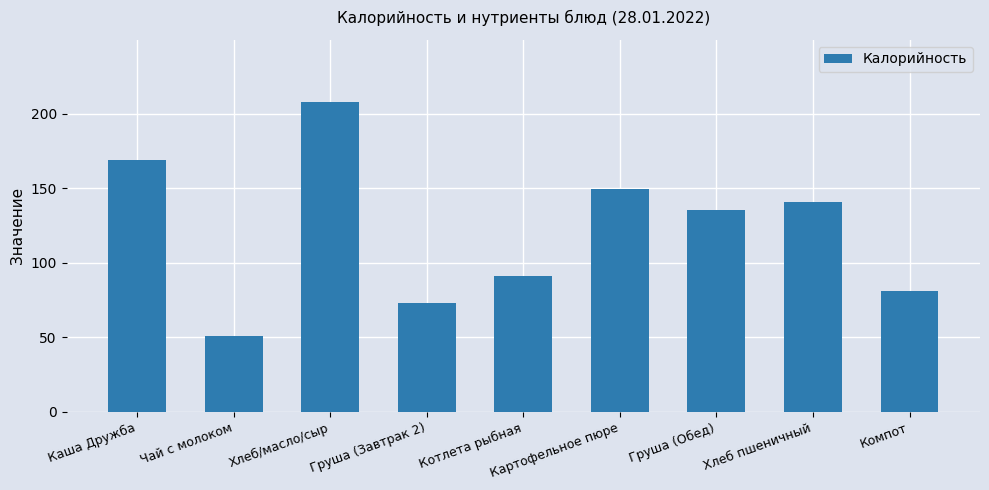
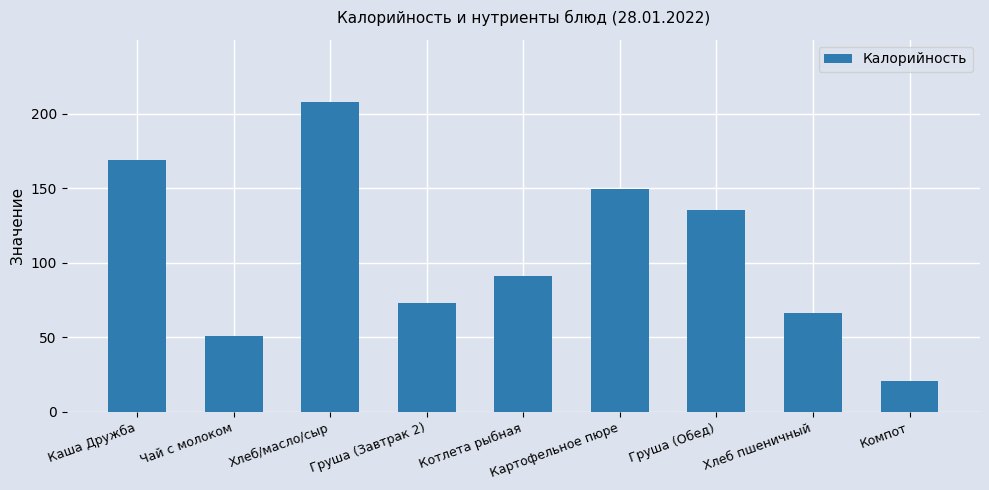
  {
    "Каша Дружба": 169,
    "Чай с молоком": 51,
    "Хлеб/масло/сыр": 208,
    "Груша (Завтрак 2)": 73,
    "Котлета рыбная": 91,
    "Картофельное пюре": 149,
    "Груша (Обед)": 135,
-   "Хлеб пшеничный": 141,
-   "Компот": 81
+   "Хлеб пшеничный": 66,
+   "Компот": 21
  }
